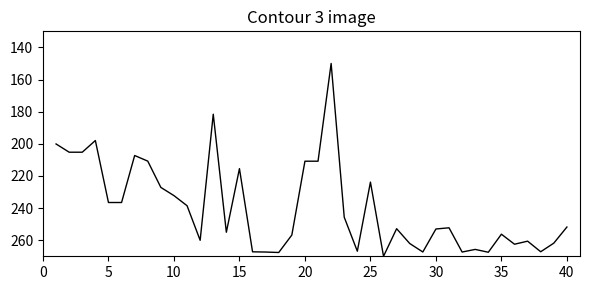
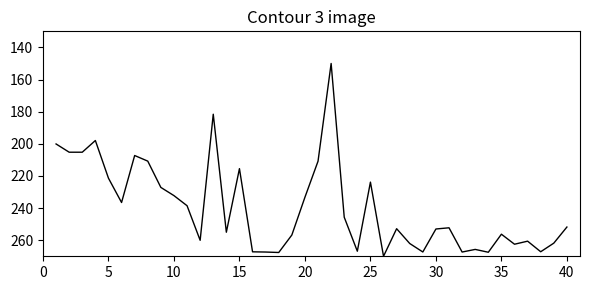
  {
-   "5": 237,
+   "5": 221,
    "10": 232,
    "15": 215,
-   "20": 211,
+   "20": 233,
    "25": 224,
    "30": 253,
    "35": 256,
    "40": 252
  }
